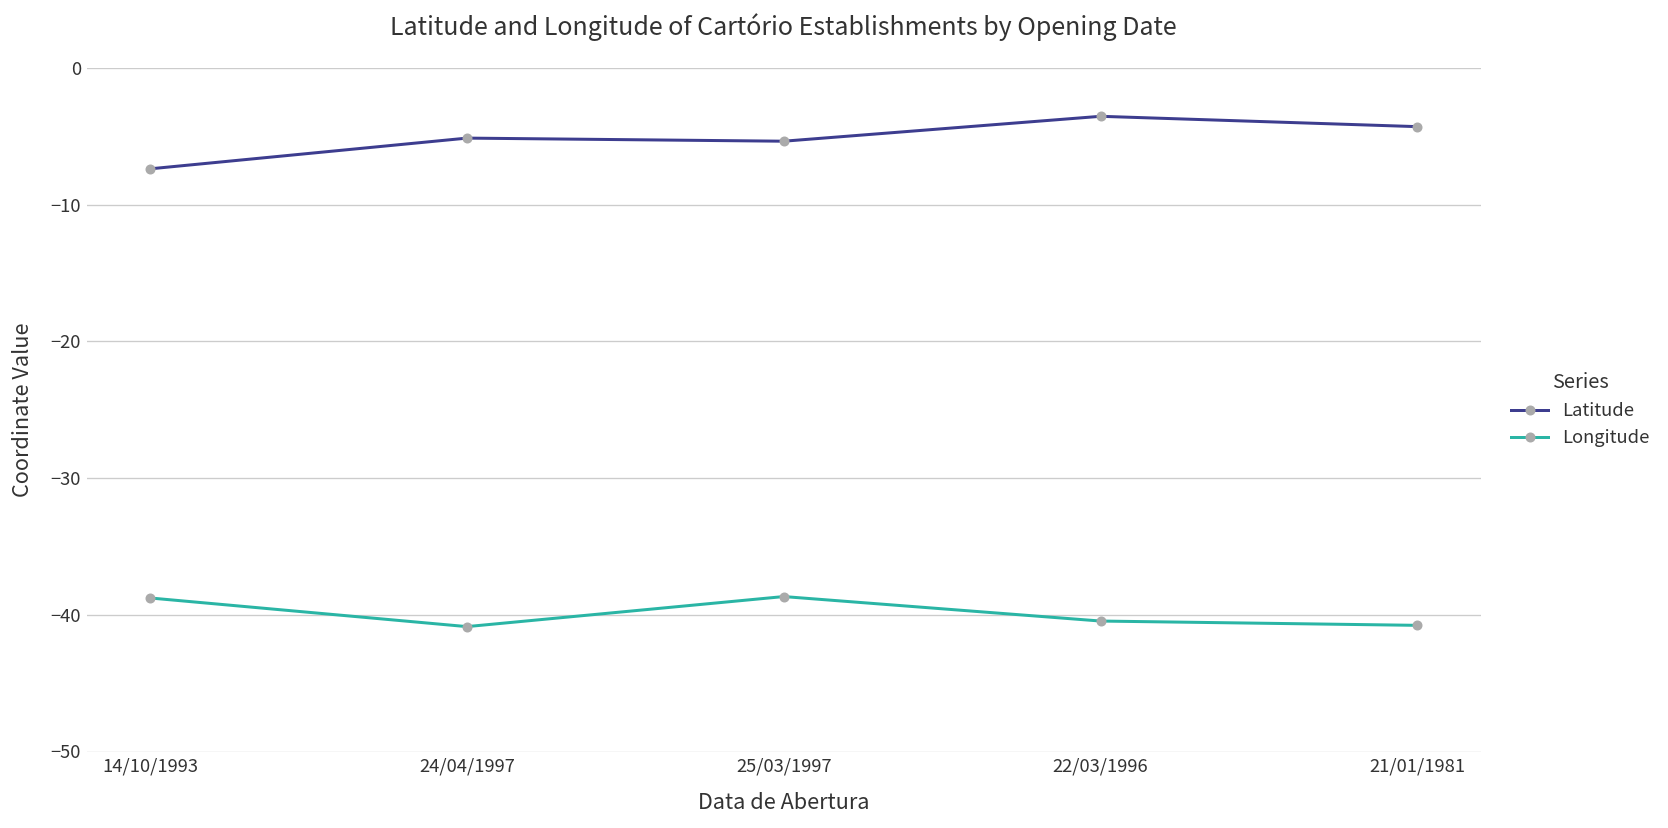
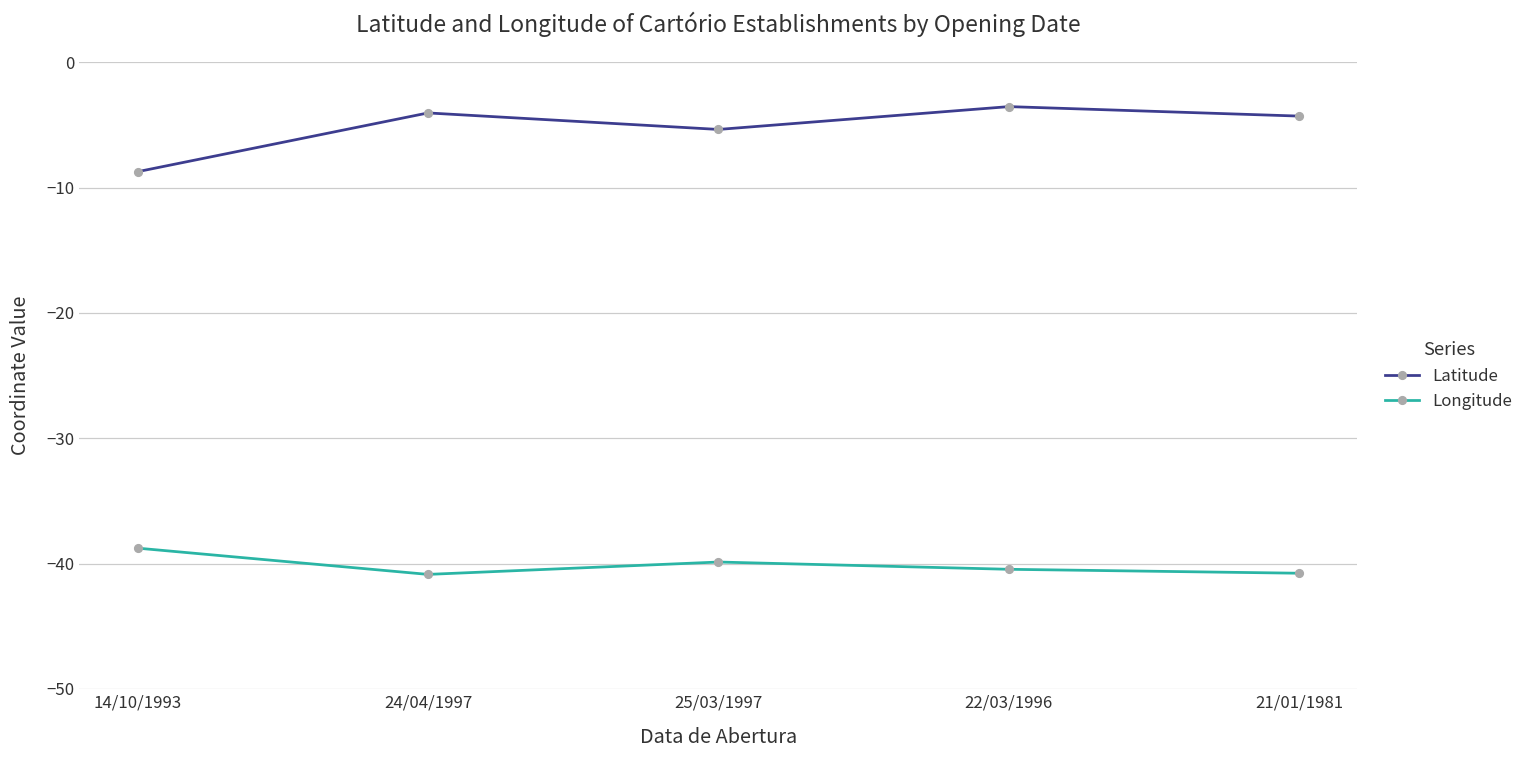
  {
    "Latitude": {
-     "14/10/1993": -7.4,
-     "24/04/1997": -5.1,
+     "14/10/1993": -8.7,
+     "24/04/1997": -4.0,
      "25/03/1997": -5.4,
      "22/03/1996": -3.5,
      "21/01/1981": -4.3
    },
    "Longitude": {
      "14/10/1993": -38.8,
      "24/04/1997": -40.9,
-     "25/03/1997": -38.7,
+     "25/03/1997": -39.9,
      "22/03/1996": -40.5,
      "21/01/1981": -40.8
    }
  }
